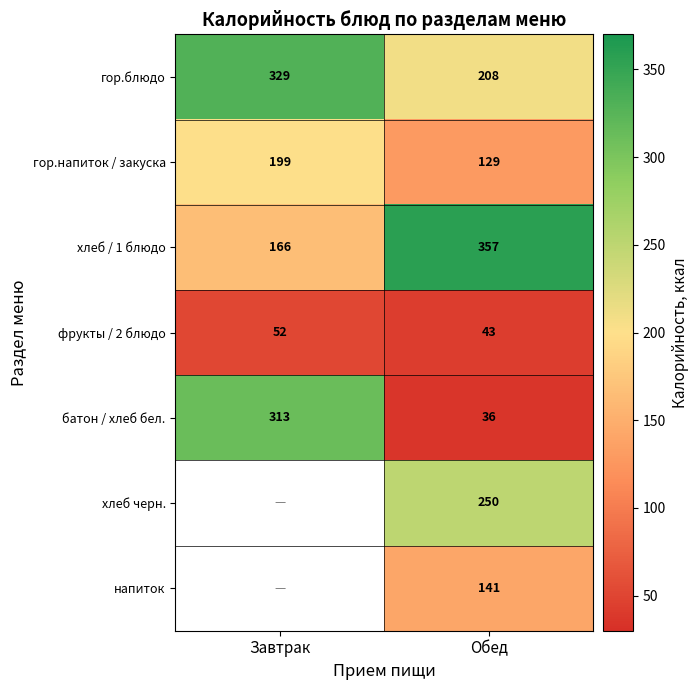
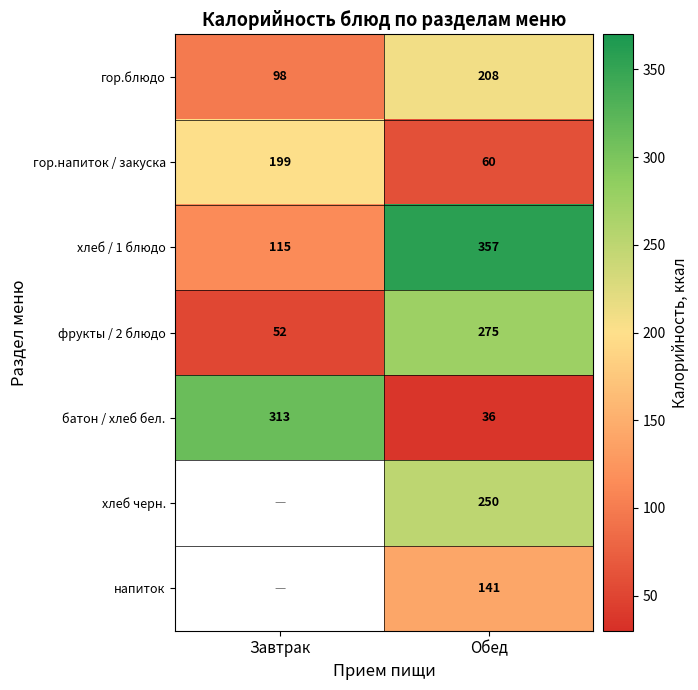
  {
    "гор.блюдо": {
-     "Завтрак": 329,
+     "Завтрак": 98,
      "Обед": 208
    },
    "гор.напиток / закуска": {
      "Завтрак": 199,
-     "Обед": 129
+     "Обед": 60
    },
    "хлеб / 1 блюдо": {
-     "Завтрак": 166,
+     "Завтрак": 115,
      "Обед": 357
    },
    "фрукты / 2 блюдо": {
      "Завтрак": 52,
-     "Обед": 43
+     "Обед": 275
    },
    "батон / хлеб бел.": {
      "Завтрак": 313,
      "Обед": 36
    },
    "хлеб черн.": {
      "Обед": 250
    },
    "напиток": {
      "Обед": 141
    }
  }
